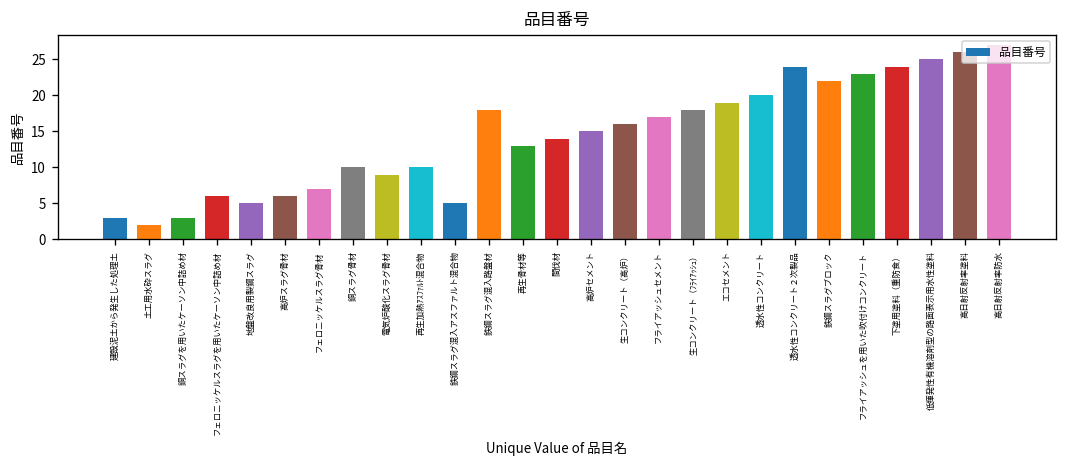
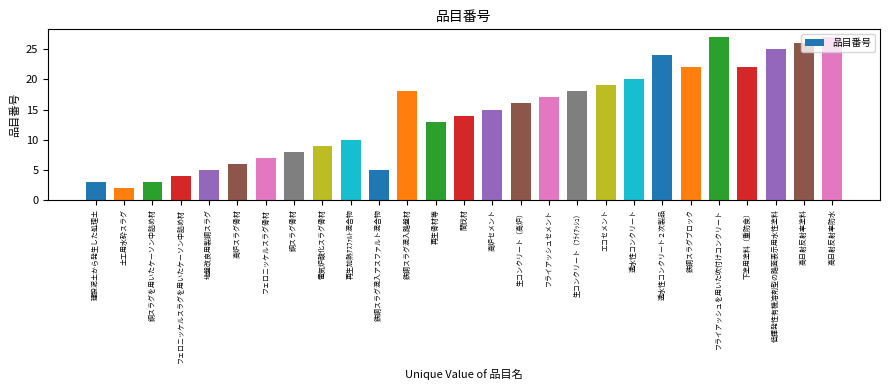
  {
    "建設泥土から発生した処理土": 3,
    "土工用水砕スラグ": 2,
    "銅スラグを用いたケーソン中詰め材": 3,
-   "フェロニッケルスラグを用いたケーソン中詰め材": 6,
+   "フェロニッケルスラグを用いたケーソン中詰め材": 4,
    "地盤改良用製鋼スラグ": 5,
    "高炉スラグ骨材": 6,
    "フェロニッケルスラグ骨材": 7,
-   "銅スラグ骨材": 10,
+   "銅スラグ骨材": 8,
    "電気炉酸化スラグ骨材": 9,
    "再生加熱ｱｽﾌｧﾙﾄ混合物": 10,
    "鉄鋼スラグ混入アスファルト混合物": 5,
    "鉄鋼スラグ混入路盤材": 18,
    "再生骨材等": 13,
    "間伐材": 14,
    "高炉セメント": 15,
    "生コンクリート（高炉）": 16,
    "フライアッシュセメント": 17,
    "生コンクリート（ﾌﾗｲｱｯｼｭ）": 18,
    "エコセメント": 19,
    "透水性コンクリート": 20,
    "透水性コンクリート２次製品": 24,
    "鉄鋼スラグブロック": 22,
-   "フライアッシュを用いた吹付けコンクリート": 23,
-   "下塗用塗料（重防食）": 24,
+   "フライアッシュを用いた吹付けコンクリート": 27,
+   "下塗用塗料（重防食）": 22,
    "低揮発性有機溶剤型の路面表示用水性塗料": 25
  }
